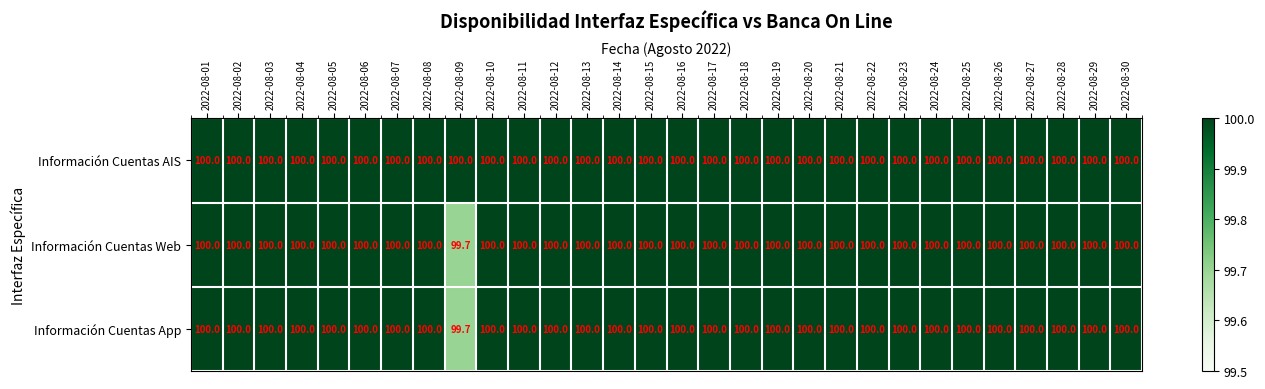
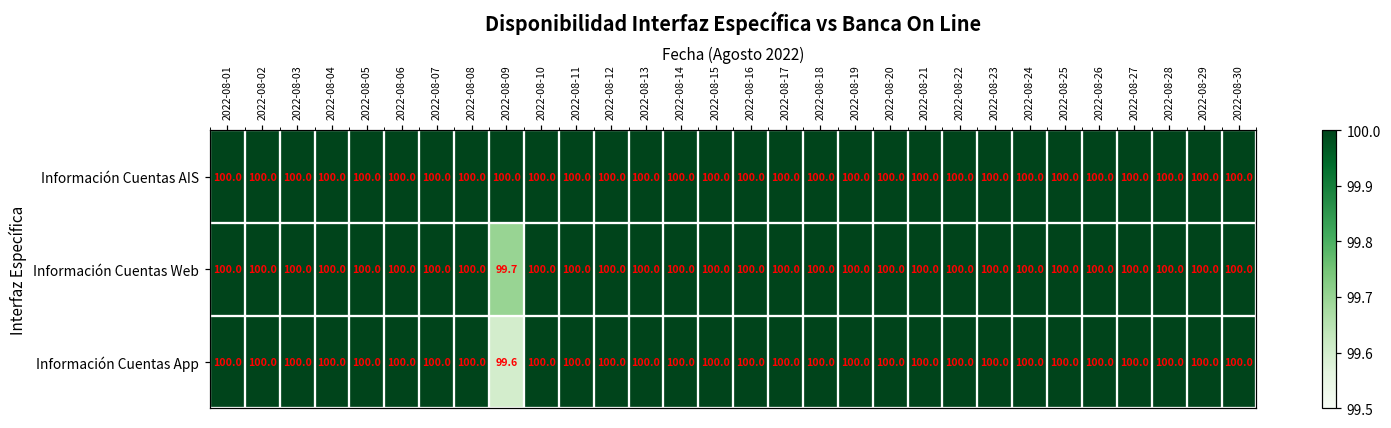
  {
    "Información Cuentas AIS": {
      "2022-08-01": 100.0,
      "2022-08-02": 100.0,
      "2022-08-03": 100.0,
      "2022-08-04": 100.0,
      "2022-08-05": 100.0,
      "2022-08-06": 100.0,
      "2022-08-07": 100.0,
      "2022-08-08": 100.0,
      "2022-08-09": 100.0,
      "2022-08-10": 100.0,
      "2022-08-11": 100.0,
      "2022-08-12": 100.0,
      "2022-08-13": 100.0,
      "2022-08-14": 100.0,
      "2022-08-15": 100.0,
      "2022-08-16": 100.0,
      "2022-08-17": 100.0,
      "2022-08-18": 100.0,
      "2022-08-19": 100.0,
      "2022-08-20": 100.0,
      "2022-08-21": 100.0,
      "2022-08-22": 100.0,
      "2022-08-23": 100.0,
      "2022-08-24": 100.0,
      "2022-08-25": 100.0,
      "2022-08-26": 100.0,
      "2022-08-27": 100.0,
      "2022-08-28": 100.0,
      "2022-08-29": 100.0,
      "2022-08-30": 100.0
    },
    "Información Cuentas Web": {
      "2022-08-01": 100.0,
      "2022-08-02": 100.0,
      "2022-08-03": 100.0,
      "2022-08-04": 100.0,
      "2022-08-05": 100.0,
      "2022-08-06": 100.0,
      "2022-08-07": 100.0,
      "2022-08-08": 100.0,
      "2022-08-09": 99.7,
      "2022-08-10": 100.0,
      "2022-08-11": 100.0,
      "2022-08-12": 100.0,
      "2022-08-13": 100.0,
      "2022-08-14": 100.0,
      "2022-08-15": 100.0,
      "2022-08-16": 100.0,
      "2022-08-17": 100.0,
      "2022-08-18": 100.0,
      "2022-08-19": 100.0,
      "2022-08-20": 100.0,
      "2022-08-21": 100.0,
      "2022-08-22": 100.0,
      "2022-08-23": 100.0,
      "2022-08-24": 100.0,
      "2022-08-25": 100.0,
      "2022-08-26": 100.0,
      "2022-08-27": 100.0,
      "2022-08-28": 100.0,
      "2022-08-29": 100.0,
      "2022-08-30": 100.0
    },
    "Información Cuentas App": {
      "2022-08-01": 100.0,
      "2022-08-02": 100.0,
      "2022-08-03": 100.0,
      "2022-08-04": 100.0,
      "2022-08-05": 100.0,
      "2022-08-06": 100.0,
      "2022-08-07": 100.0,
      "2022-08-08": 100.0,
-     "2022-08-09": 99.7,
+     "2022-08-09": 99.6,
      "2022-08-10": 100.0,
      "2022-08-11": 100.0,
      "2022-08-12": 100.0,
      "2022-08-13": 100.0,
      "2022-08-14": 100.0,
      "2022-08-15": 100.0,
      "2022-08-16": 100.0,
      "2022-08-17": 100.0,
      "2022-08-18": 100.0,
      "2022-08-19": 100.0,
      "2022-08-20": 100.0,
      "2022-08-21": 100.0,
      "2022-08-22": 100.0,
      "2022-08-23": 100.0,
      "2022-08-24": 100.0,
      "2022-08-25": 100.0,
      "2022-08-26": 100.0,
      "2022-08-27": 100.0,
      "2022-08-28": 100.0,
      "2022-08-29": 100.0,
      "2022-08-30": 100.0
    }
  }
